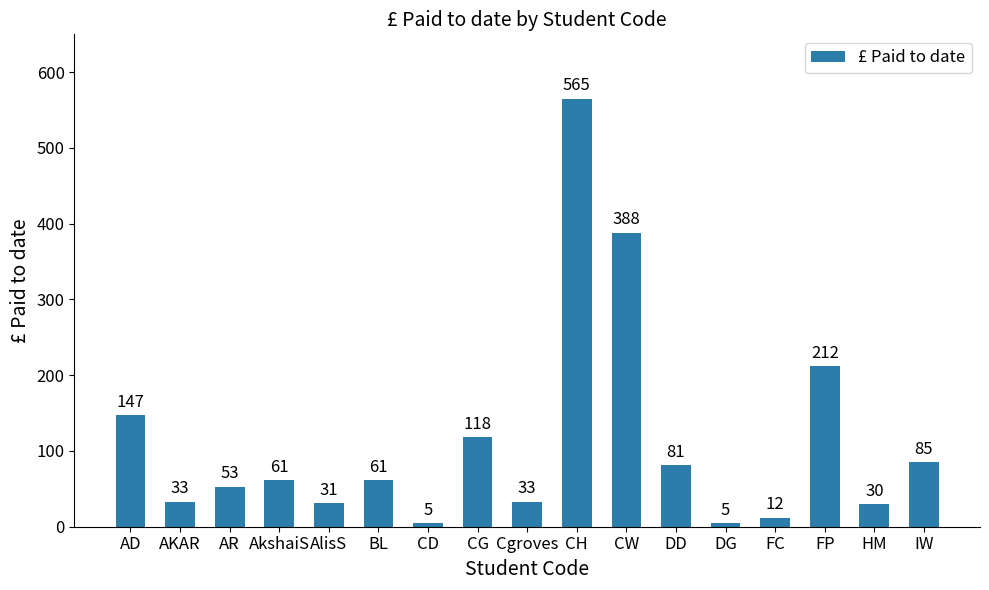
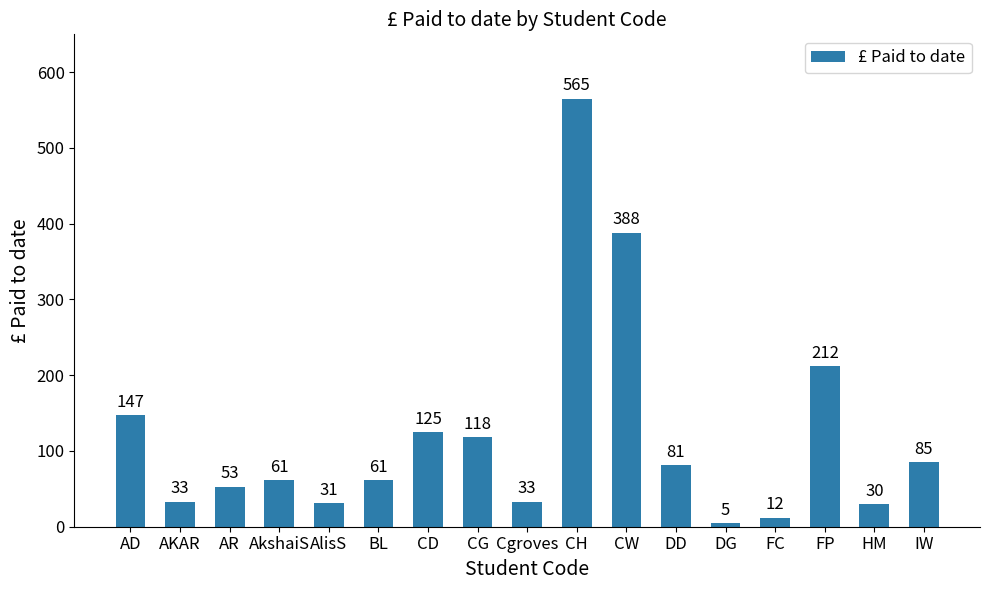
  {
    "AD": 147,
    "AKAR": 33,
    "AR": 53,
    "AkshaiS": 61,
    "AlisS": 31,
    "BL": 61,
-   "CD": 5,
+   "CD": 125,
    "CG": 118,
    "Cgroves": 33,
    "CH": 565,
    "CW": 388,
    "DD": 81,
    "DG": 5,
    "FC": 12,
    "FP": 212,
    "HM": 30,
    "IW": 85
  }
